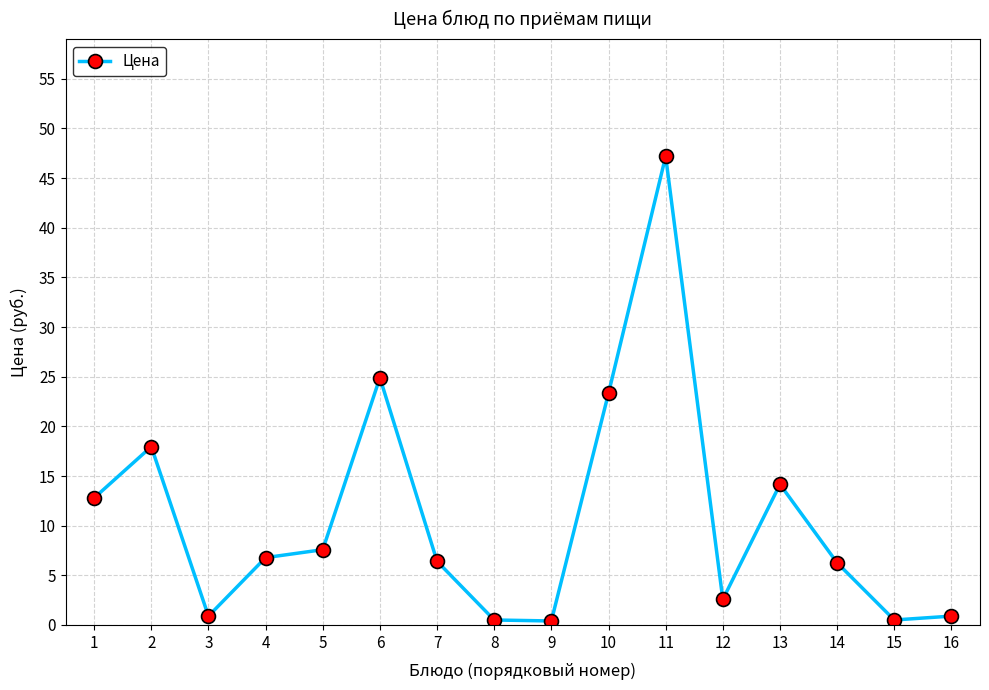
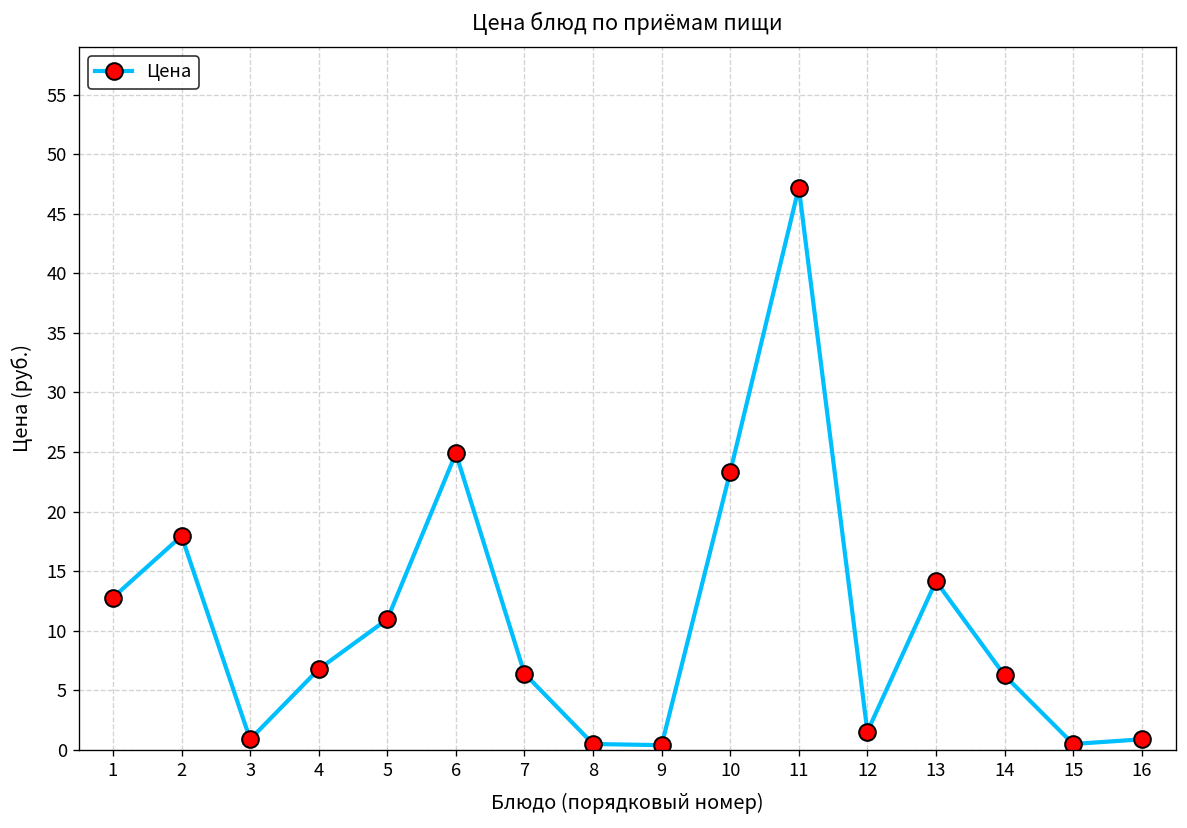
  {
    "1": 13,
    "2": 18,
    "3": 1,
    "4": 7,
-   "5": 8,
+   "5": 11,
    "6": 25,
    "7": 6,
    "8": 1,
    "9": 0,
    "10": 23,
    "11": 47,
-   "12": 3,
+   "12": 2,
    "13": 14,
    "14": 6,
    "15": 1,
    "16": 1
  }
